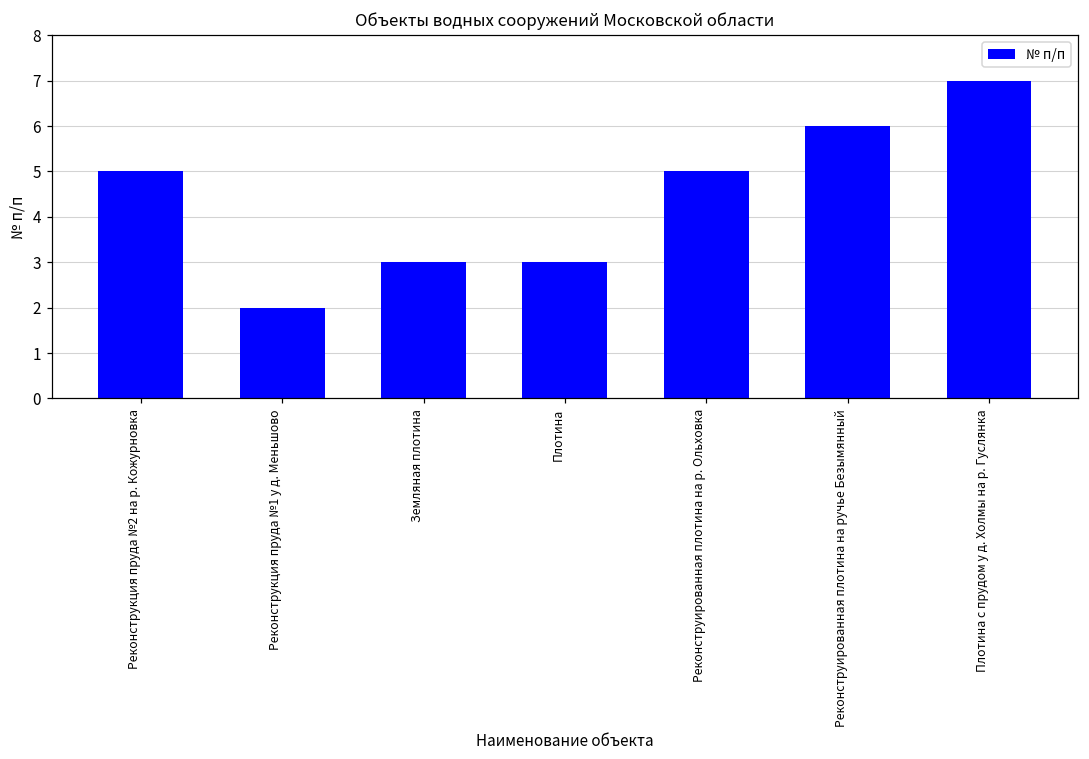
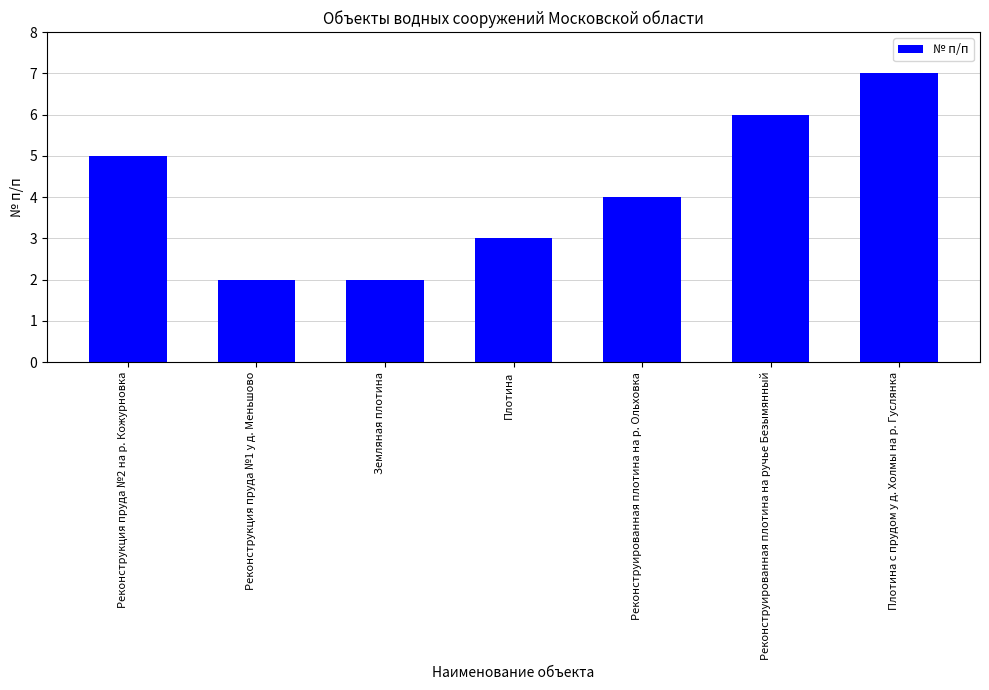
  {
    "Реконструкция пруда №2 на р. Кожурновка": 5,
    "Реконструкция пруда №1 у д. Меньшово": 2,
-   "Земляная плотина": 3,
+   "Земляная плотина": 2,
    "Плотина": 3,
-   "Реконструированная плотина на р. Ольховка": 5,
+   "Реконструированная плотина на р. Ольховка": 4,
    "Реконструированная плотина на ручье Безымянный": 6,
    "Плотина с прудом у д. Холмы на р. Гуслянка": 7
  }
